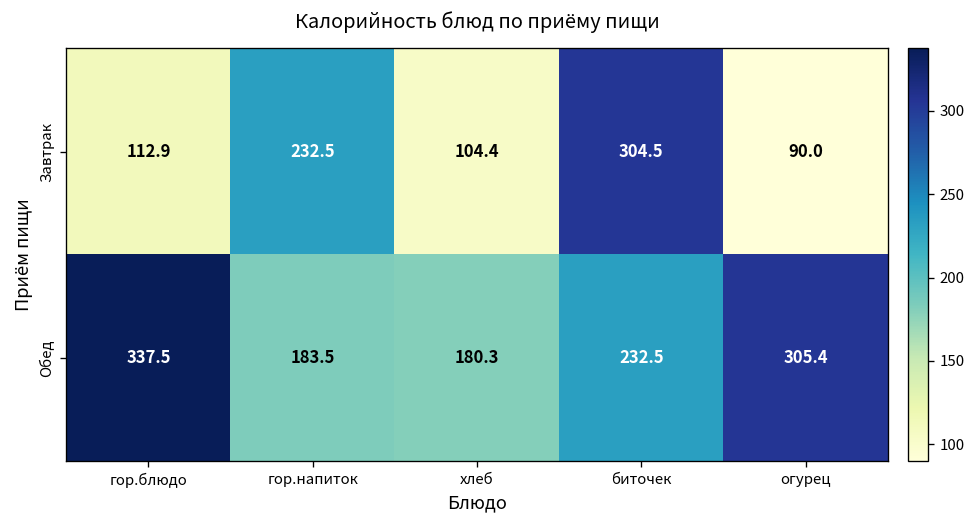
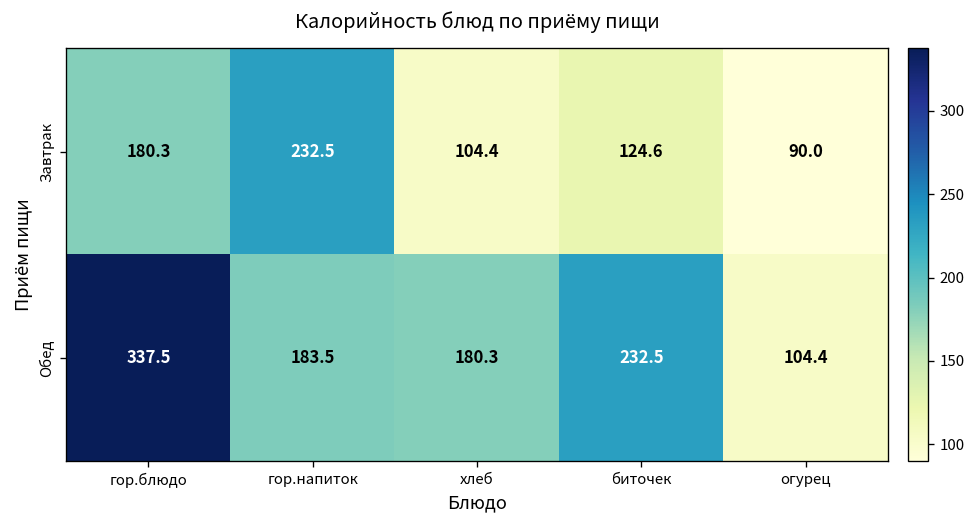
  {
    "Завтрак": {
-     "гор.блюдо": 112.9,
+     "гор.блюдо": 180.3,
      "гор.напиток": 232.5,
      "хлеб": 104.4,
-     "биточек": 304.5,
+     "биточек": 124.6,
      "огурец": 90.0
    },
    "Обед": {
      "гор.блюдо": 337.5,
      "гор.напиток": 183.5,
      "хлеб": 180.3,
      "биточек": 232.5,
-     "огурец": 305.4
+     "огурец": 104.4
    }
  }
